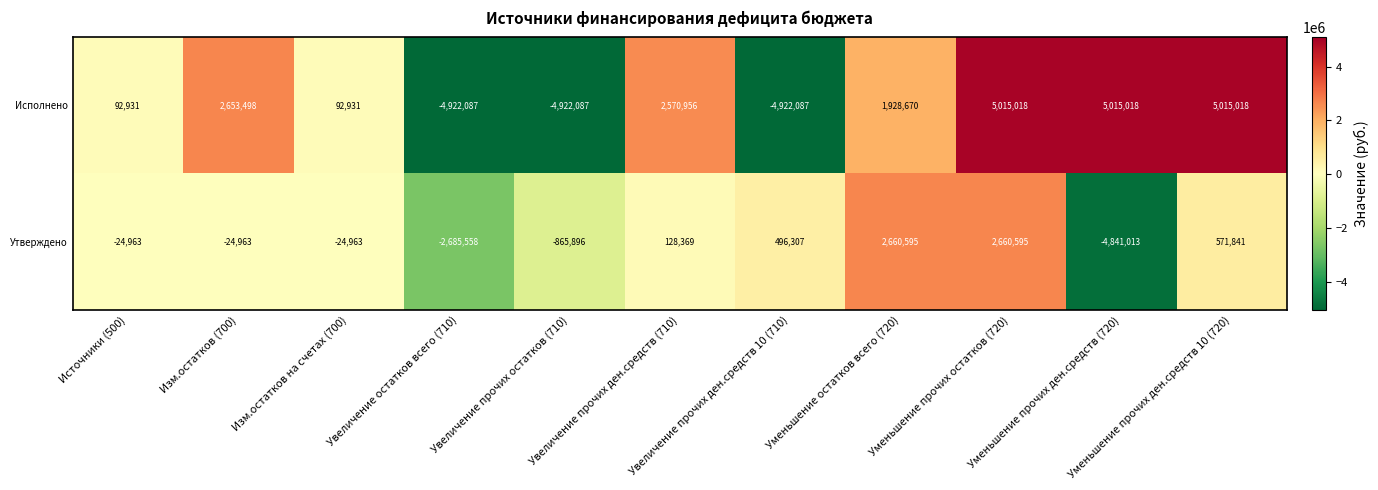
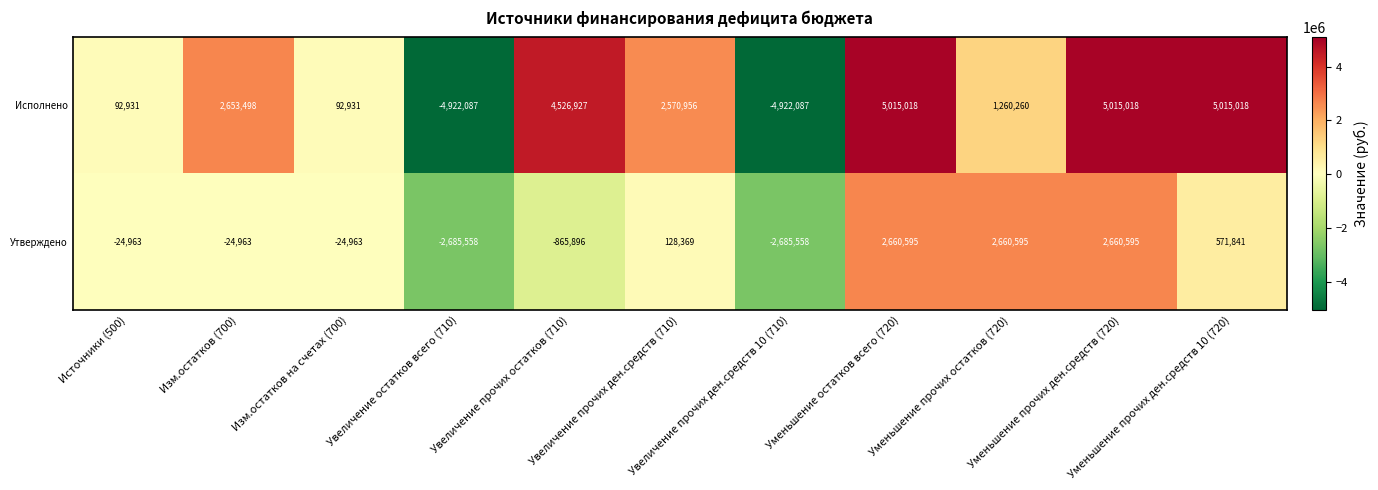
  {
    "Исполнено": {
      "Источники (500)": "92,931",
      "Изм.остатков (700)": "2,653,498",
      "Изм.остатков на счетах (700)": "92,931",
      "Увеличение остатков всего (710)": "-4,922,087",
-     "Увеличение прочих остатков (710)": "-4,922,087",
+     "Увеличение прочих остатков (710)": "4,526,927",
      "Увеличение прочих ден.средств (710)": "2,570,956",
      "Увеличение прочих ден.средств 10 (710)": "-4,922,087",
-     "Уменьшение остатков всего (720)": "1,928,670",
-     "Уменьшение прочих остатков (720)": "5,015,018",
+     "Уменьшение остатков всего (720)": "5,015,018",
+     "Уменьшение прочих остатков (720)": "1,260,260",
      "Уменьшение прочих ден.средств (720)": "5,015,018",
      "Уменьшение прочих ден.средств 10 (720)": "5,015,018"
    },
    "Утверждено": {
      "Источники (500)": "-24,963",
      "Изм.остатков (700)": "-24,963",
      "Изм.остатков на счетах (700)": "-24,963",
      "Увеличение остатков всего (710)": "-2,685,558",
      "Увеличение прочих остатков (710)": "-865,896",
      "Увеличение прочих ден.средств (710)": "128,369",
-     "Увеличение прочих ден.средств 10 (710)": "496,307",
+     "Увеличение прочих ден.средств 10 (710)": "-2,685,558",
      "Уменьшение остатков всего (720)": "2,660,595",
      "Уменьшение прочих остатков (720)": "2,660,595",
-     "Уменьшение прочих ден.средств (720)": "-4,841,013",
+     "Уменьшение прочих ден.средств (720)": "2,660,595",
      "Уменьшение прочих ден.средств 10 (720)": "571,841"
    }
  }
